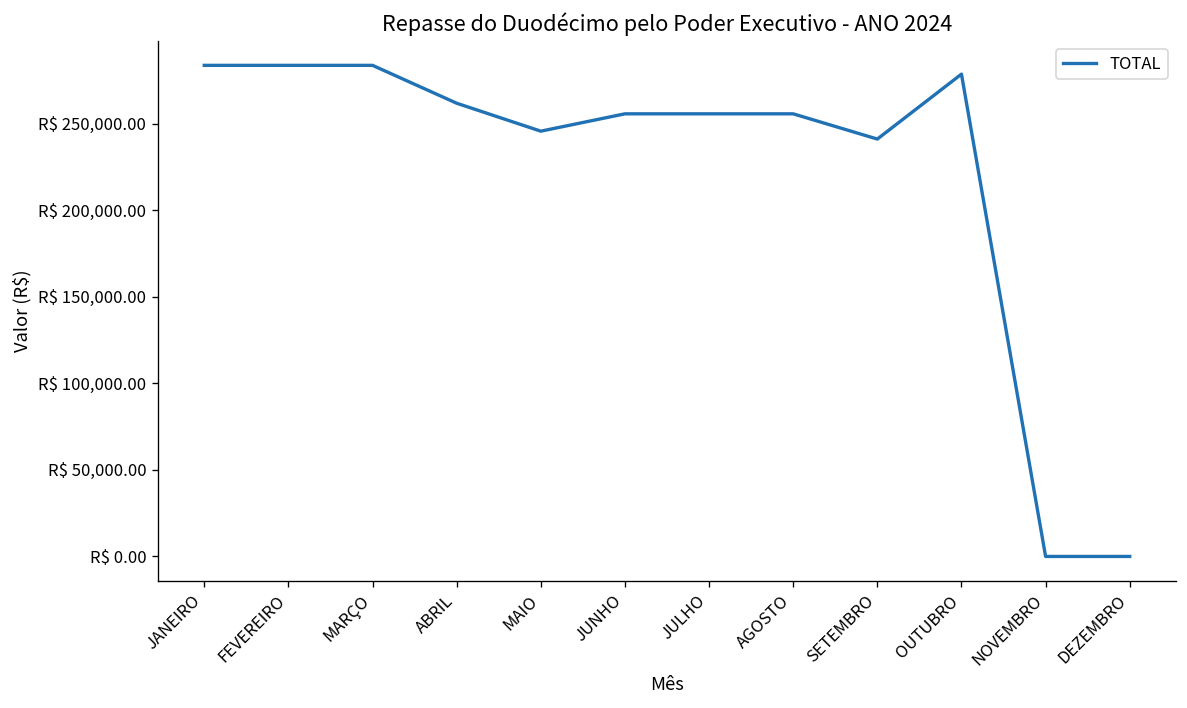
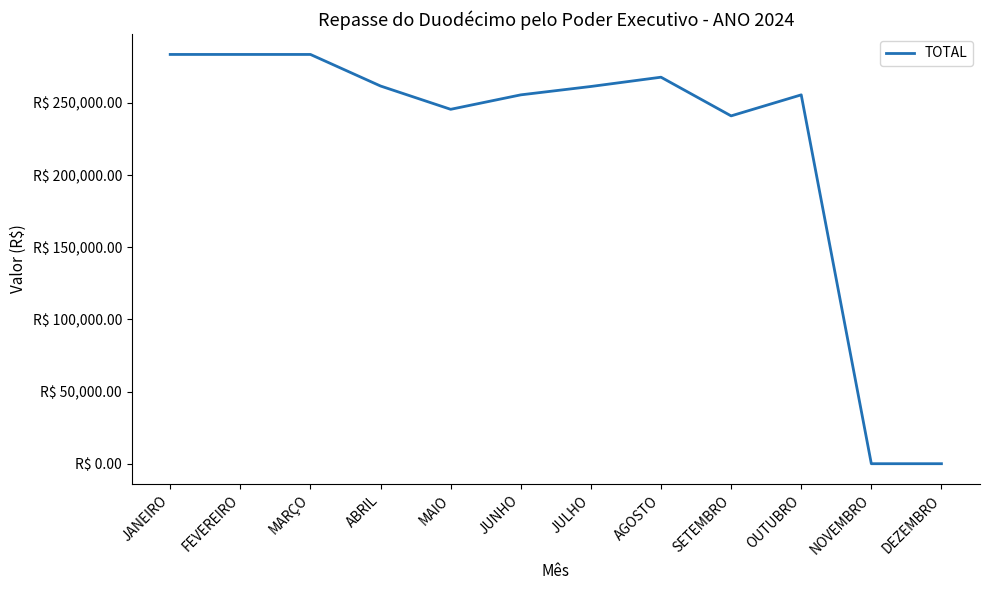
  {
    "JANEIRO": "R$ 284,000",
    "FEVEREIRO": "R$ 284,000",
    "MARÇO": "R$ 284,000",
    "ABRIL": "R$ 262,000",
    "MAIO": "R$ 246,000",
    "JUNHO": "R$ 256,000",
-   "JULHO": "R$ 256,000",
-   "AGOSTO": "R$ 256,000",
+   "JULHO": "R$ 261,000",
+   "AGOSTO": "R$ 268,000",
    "SETEMBRO": "R$ 241,000",
-   "OUTUBRO": "R$ 279,000",
+   "OUTUBRO": "R$ 256,000",
    "NOVEMBRO": "R$ 0",
    "DEZEMBRO": "R$ 0"
  }
